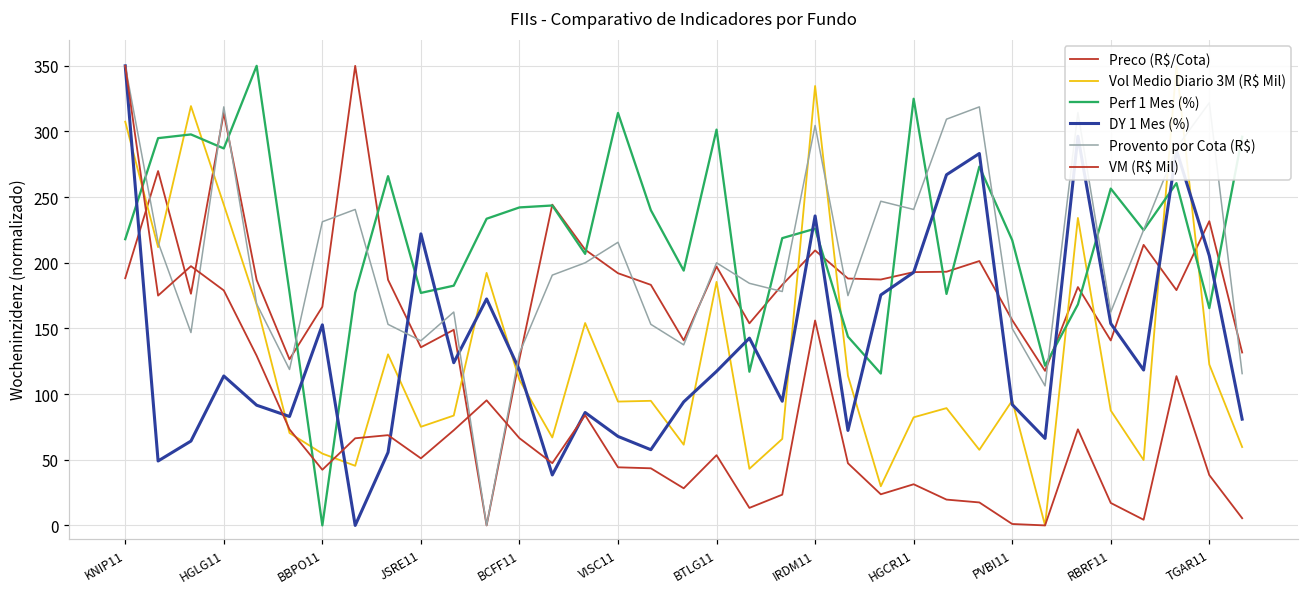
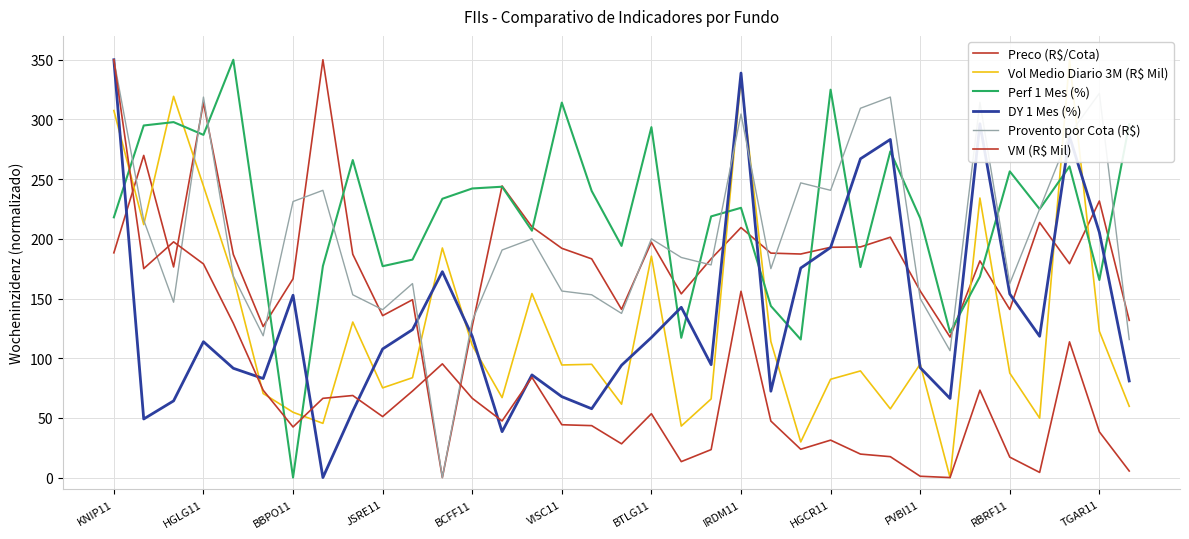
  {
    "Vol Medio Diario 3M (R$ Mil)": {
      "KNIP11": 307,
      "HGLG11": 244,
      "BBPO11": 55,
      "JSRE11": 75,
      "BCFF11": 111,
      "VISC11": 94,
      "BTLG11": 185,
      "IRDM11": 335,
      "HGCR11": 82,
      "PVBI11": 95,
      "RBRF11": 88,
      "TGAR11": 123
    },
    "Perf 1 Mes (%)": {
      "KNIP11": 218,
      "HGLG11": 287,
      "BBPO11": 0,
      "JSRE11": 177,
      "BCFF11": 242,
      "VISC11": 314,
-     "BTLG11": 301,
+     "BTLG11": 294,
      "IRDM11": 226,
      "HGCR11": 325,
      "PVBI11": 217,
      "RBRF11": 257,
      "TGAR11": 165
    },
    "DY 1 Mes (%)": {
      "HGLG11": 114,
      "BBPO11": 153,
-     "JSRE11": 222,
+     "JSRE11": 108,
      "BCFF11": 118,
      "VISC11": 68,
      "BTLG11": 117,
-     "IRDM11": 236,
+     "IRDM11": 339,
      "PVBI11": 92,
      "RBRF11": 154,
      "TGAR11": 205
    },
    "Provento por Cota (R$)": {
      "HGLG11": 319,
      "BBPO11": 231,
      "JSRE11": 141,
      "BCFF11": 131,
-     "VISC11": 216,
+     "VISC11": 156,
      "BTLG11": 200,
      "IRDM11": 305,
      "HGCR11": 241,
      "PVBI11": 150,
      "RBRF11": 163
    }
  }
